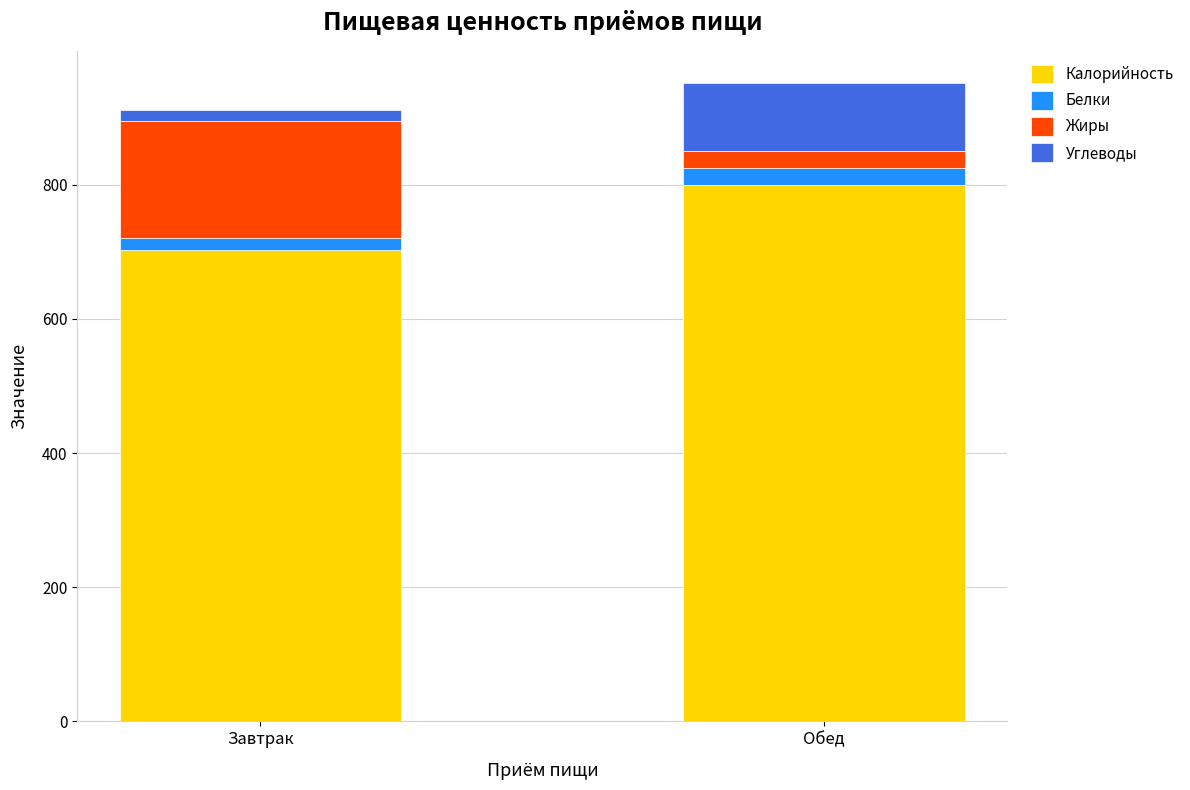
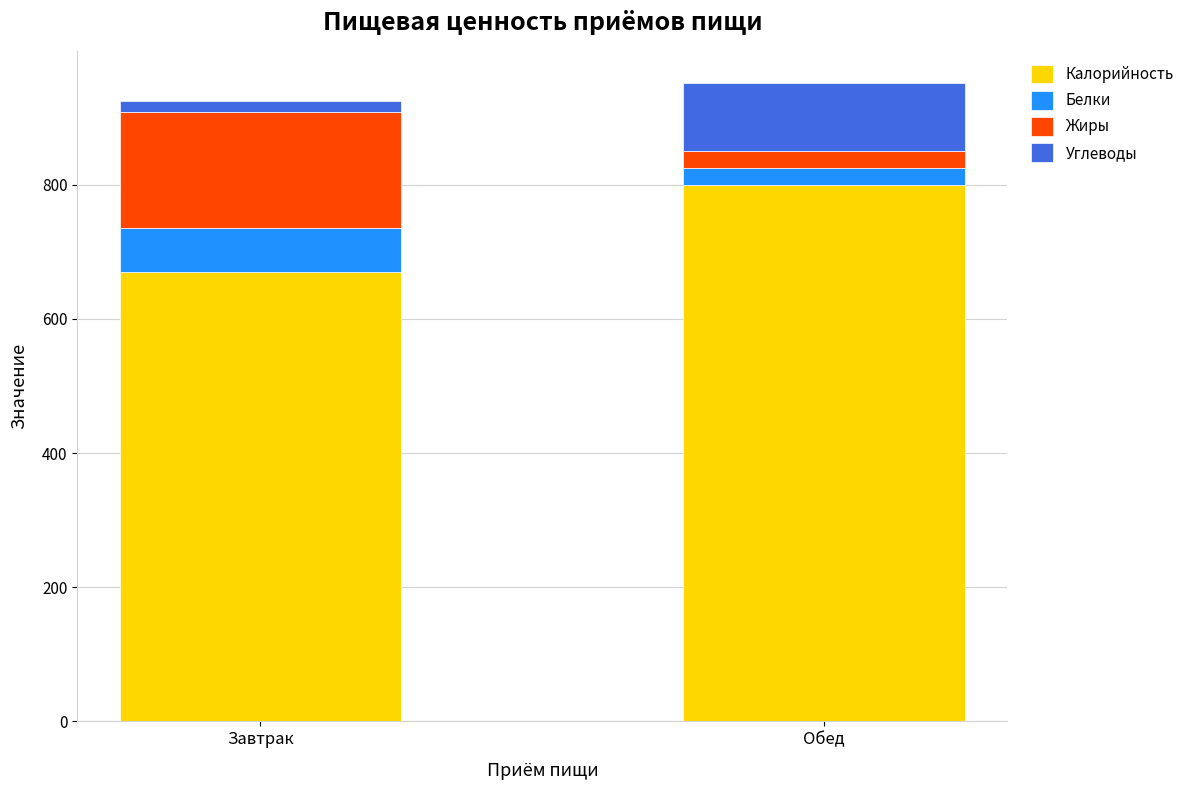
  {
    "Калорийность": {
-     "Завтрак": 700,
+     "Завтрак": 670,
      "Обед": 800
    },
    "Белки": {
-     "Завтрак": 20,
+     "Завтрак": 70,
      "Обед": 30
    },
    "Жиры": {
      "Завтрак": 170,
      "Обед": 30
    },
    "Углеводы": {
      "Завтрак": 20,
      "Обед": 100
    }
  }
